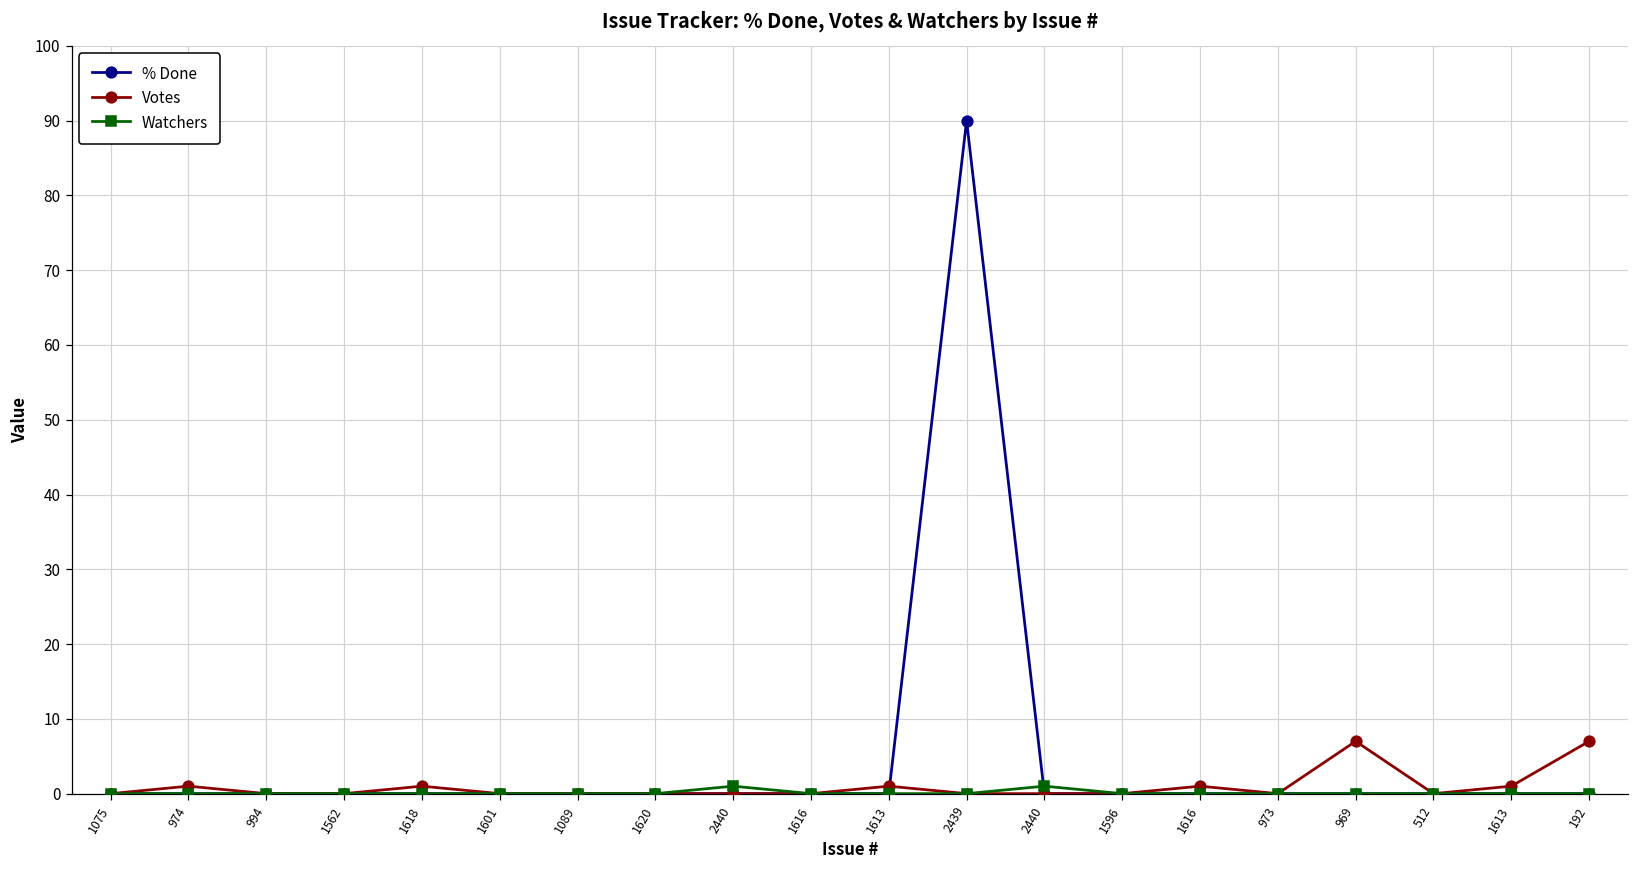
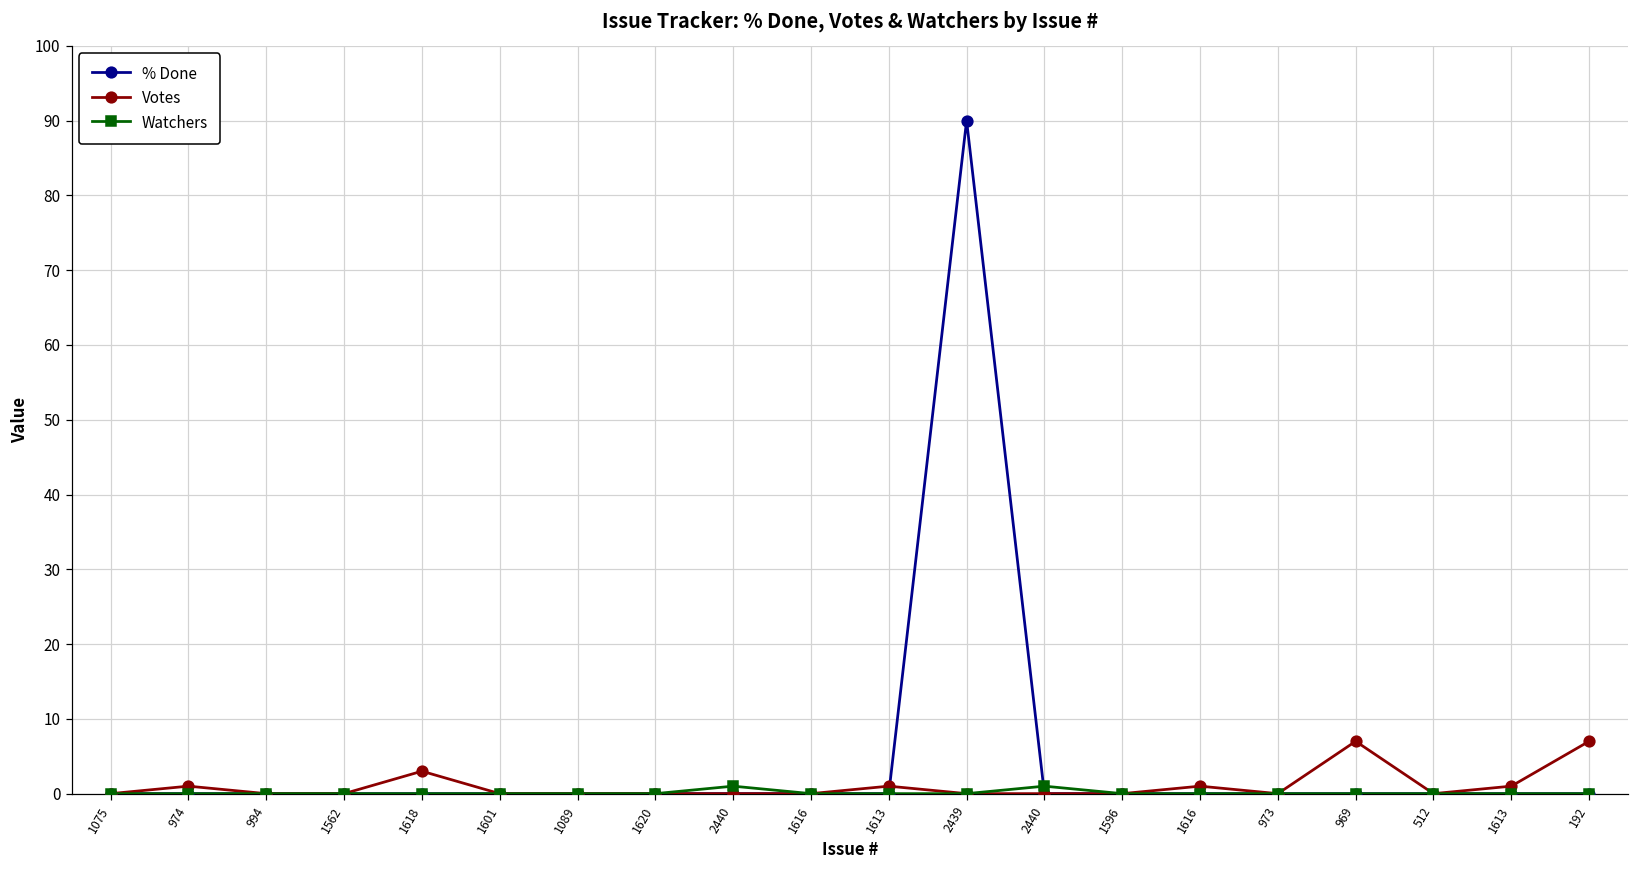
  {
    "% Done": {
      "2439": 90
    },
    "Votes": {
      "974": 1,
-     "1618": 1,
+     "1618": 3,
      "969": 7,
      "192": 7
    }
  }
